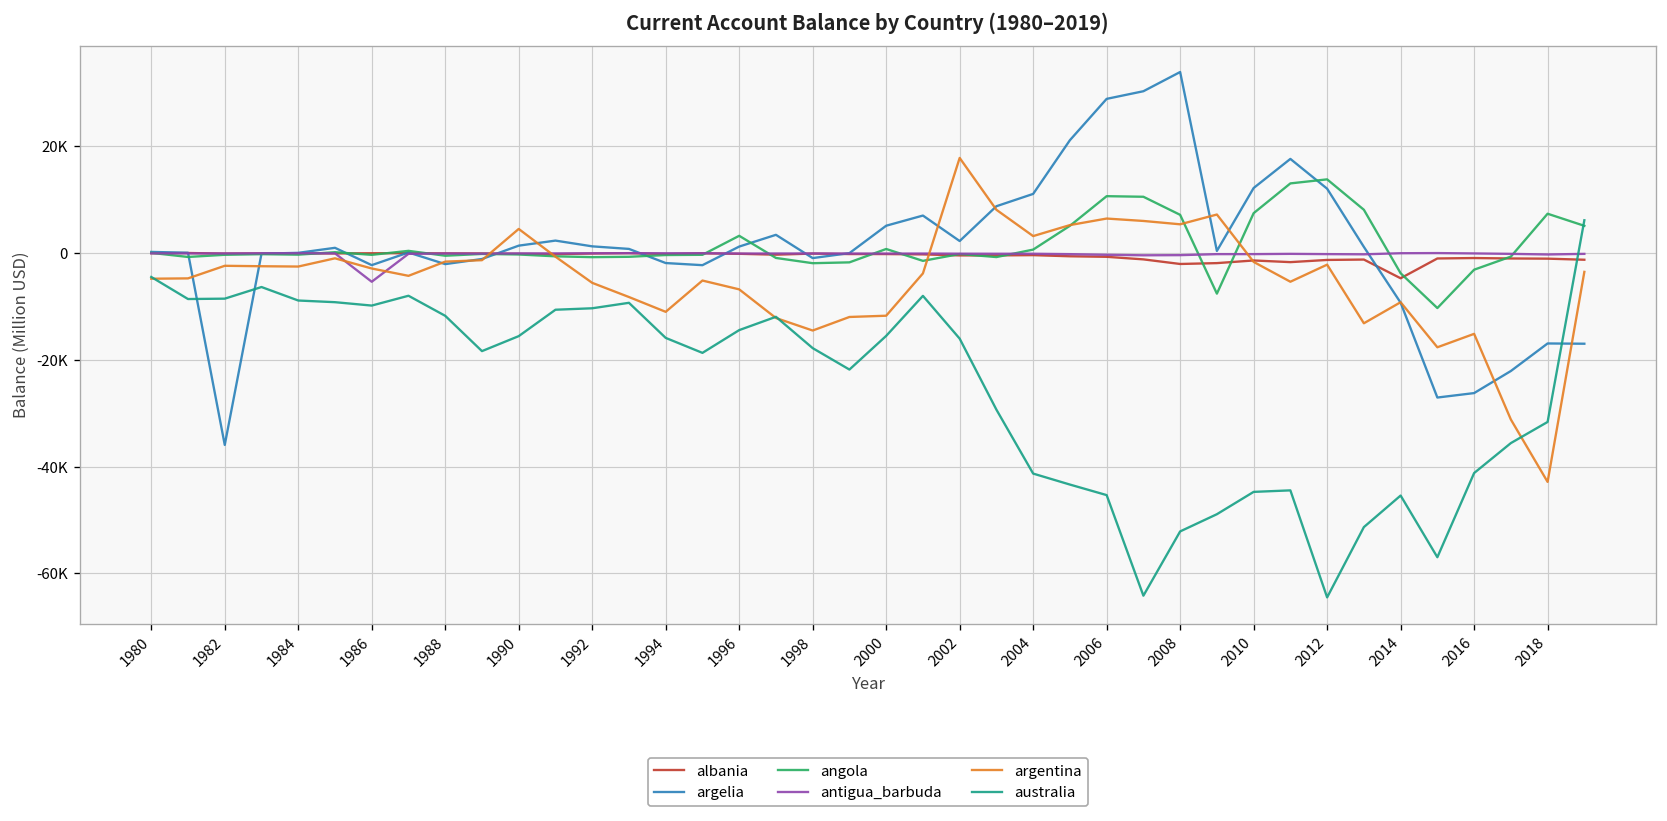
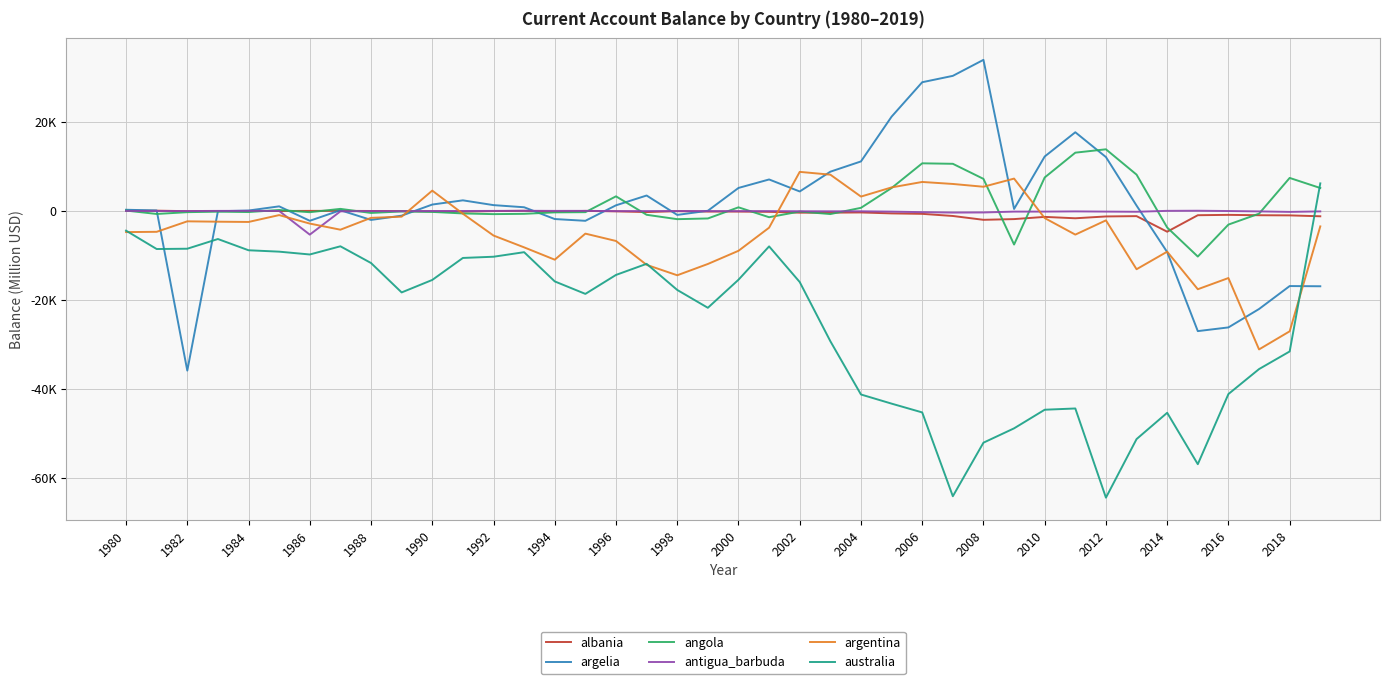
  {
    "albania": {
      "2008": -2000,
      "2012": -1000,
      "2014": -5000,
      "2016": -1000,
      "2018": -1000
    },
    "argelia": {
      "1982": -36000,
      "1986": -2000,
      "1990": 1000,
      "1992": 1000,
      "1994": -2000,
      "1996": 1000,
      "1998": -1000,
      "2000": 5000,
-     "2002": 2000,
+     "2002": 4000,
      "2004": 11000,
      "2006": 29000,
      "2008": 34000,
      "2010": 12000,
      "2012": 12000,
      "2016": -26000,
      "2018": -17000
    },
    "antigua_barbuda": {
      "1986": -5000,
      "2008": 0,
      "2010": 0,
      "2012": 0,
      "2014": 0,
      "2016": 0,
      "2018": 0
    },
    "argentina": {
      "1982": -2000,
      "1984": -2000,
      "1986": -3000,
      "1990": 5000,
      "1992": -6000,
      "1994": -11000,
      "1996": -7000,
      "1998": -14000,
-     "2000": -12000,
-     "2002": 18000,
+     "2000": -9000,
+     "2002": 9000,
      "2004": 3000,
      "2006": 6000,
      "2008": 5000,
      "2012": -2000,
      "2016": -15000,
-     "2018": -43000
+     "2018": -27000
    }
  }
